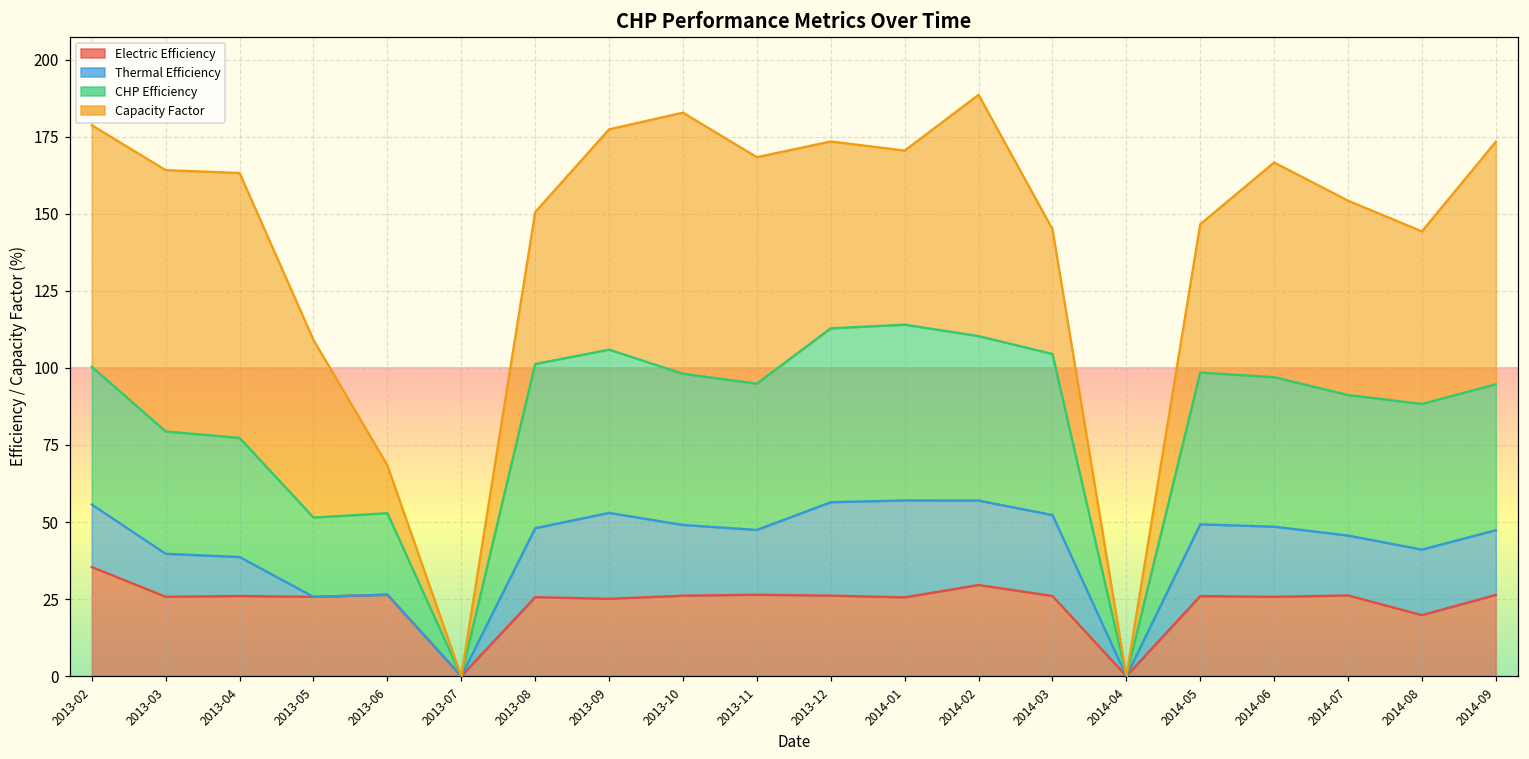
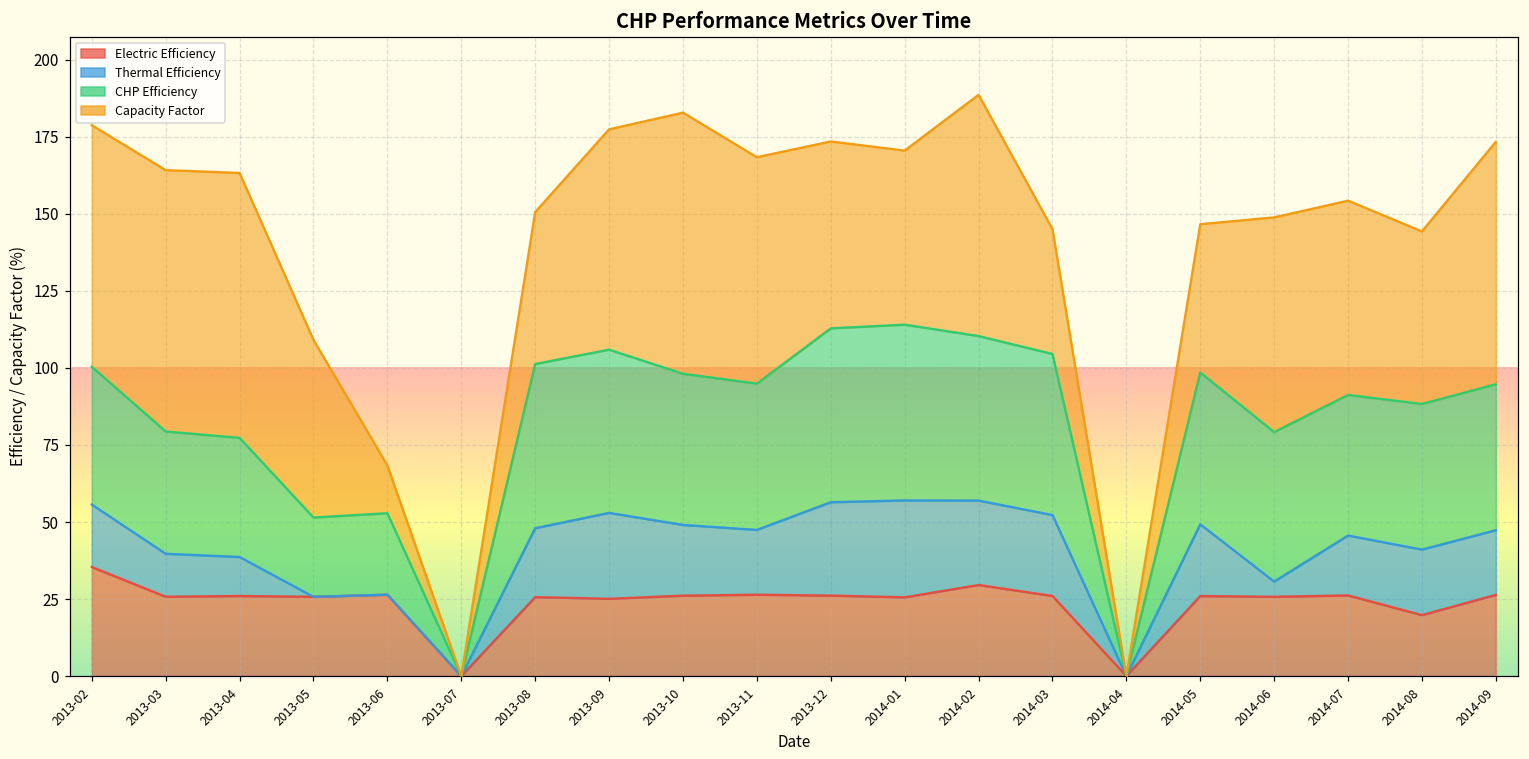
  {
    "Electric Efficiency": {
      "2013-02": 35,
      "2013-03": 26,
      "2013-04": 26,
      "2013-08": 26,
      "2013-09": 25,
      "2013-10": 26,
      "2013-11": 26,
      "2013-12": 26,
      "2014-01": 26,
      "2014-02": 30,
      "2014-03": 26,
      "2014-05": 26,
      "2014-06": 26,
      "2014-07": 26,
      "2014-08": 20,
      "2014-09": 26
    },
    "Thermal Efficiency": {
      "2013-02": 20,
      "2013-03": 14,
      "2013-04": 13,
      "2013-08": 22,
      "2013-09": 28,
      "2013-10": 23,
      "2013-11": 21,
      "2013-12": 30,
      "2014-01": 31,
      "2014-02": 27,
      "2014-03": 26,
      "2014-05": 23,
-     "2014-06": 23,
+     "2014-06": 5,
      "2014-07": 19,
      "2014-08": 21,
      "2014-09": 21
    },
    "CHP Efficiency": {
      "2013-02": 45,
      "2013-03": 40,
      "2013-04": 39,
      "2013-05": 26,
      "2013-06": 26,
      "2013-08": 53,
      "2013-09": 53,
      "2013-10": 49,
      "2013-11": 47,
      "2013-12": 56,
      "2014-01": 57,
      "2014-02": 53,
      "2014-03": 52,
      "2014-05": 49,
      "2014-06": 48,
      "2014-07": 46,
      "2014-08": 47,
      "2014-09": 47
    },
    "Capacity Factor": {
      "2013-02": 78,
      "2013-03": 85,
      "2013-04": 86,
      "2013-05": 58,
      "2013-06": 16,
      "2013-08": 49,
      "2013-09": 71,
      "2013-10": 85,
      "2013-11": 73,
      "2013-12": 61,
      "2014-01": 56,
      "2014-02": 78,
      "2014-03": 41,
      "2014-05": 48,
      "2014-06": 70,
      "2014-07": 63,
      "2014-08": 56,
      "2014-09": 79
    }
  }
